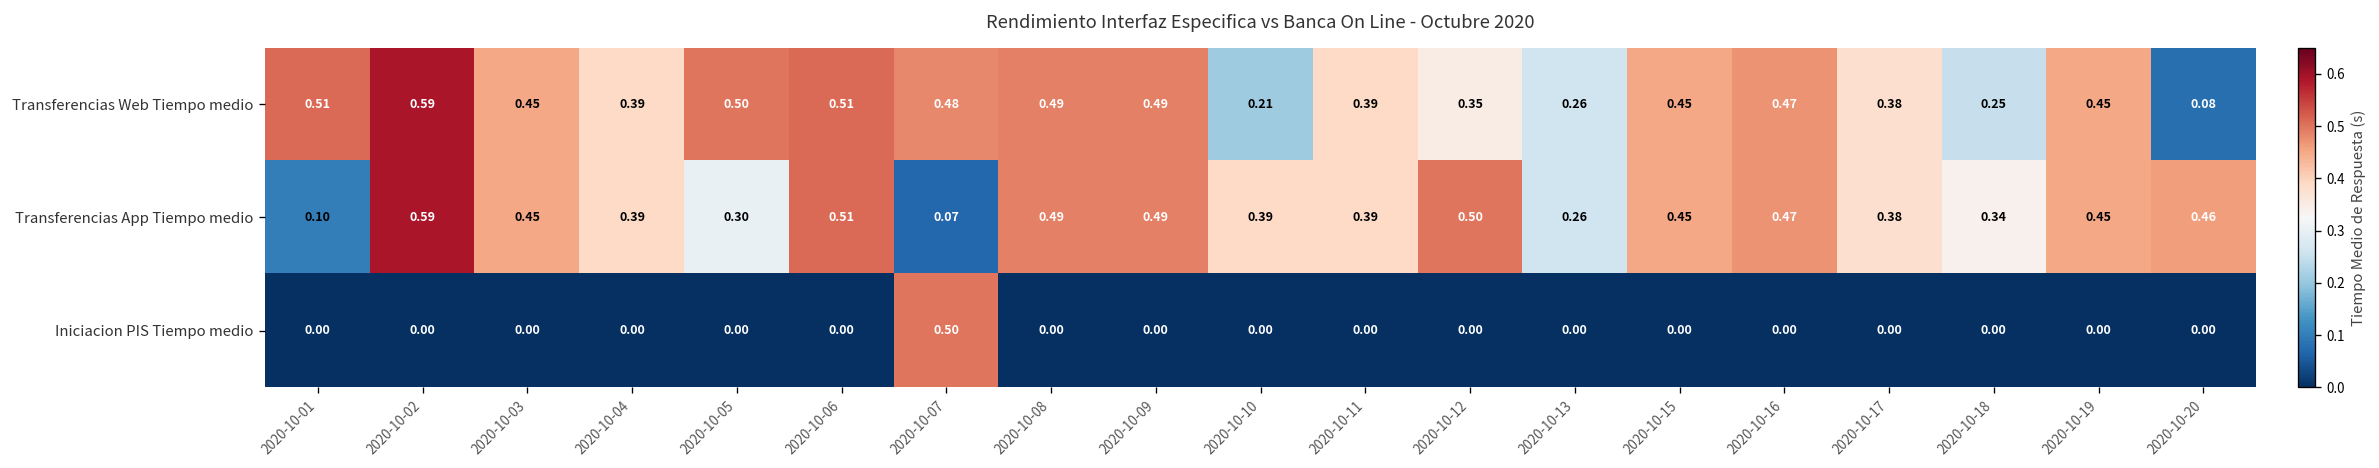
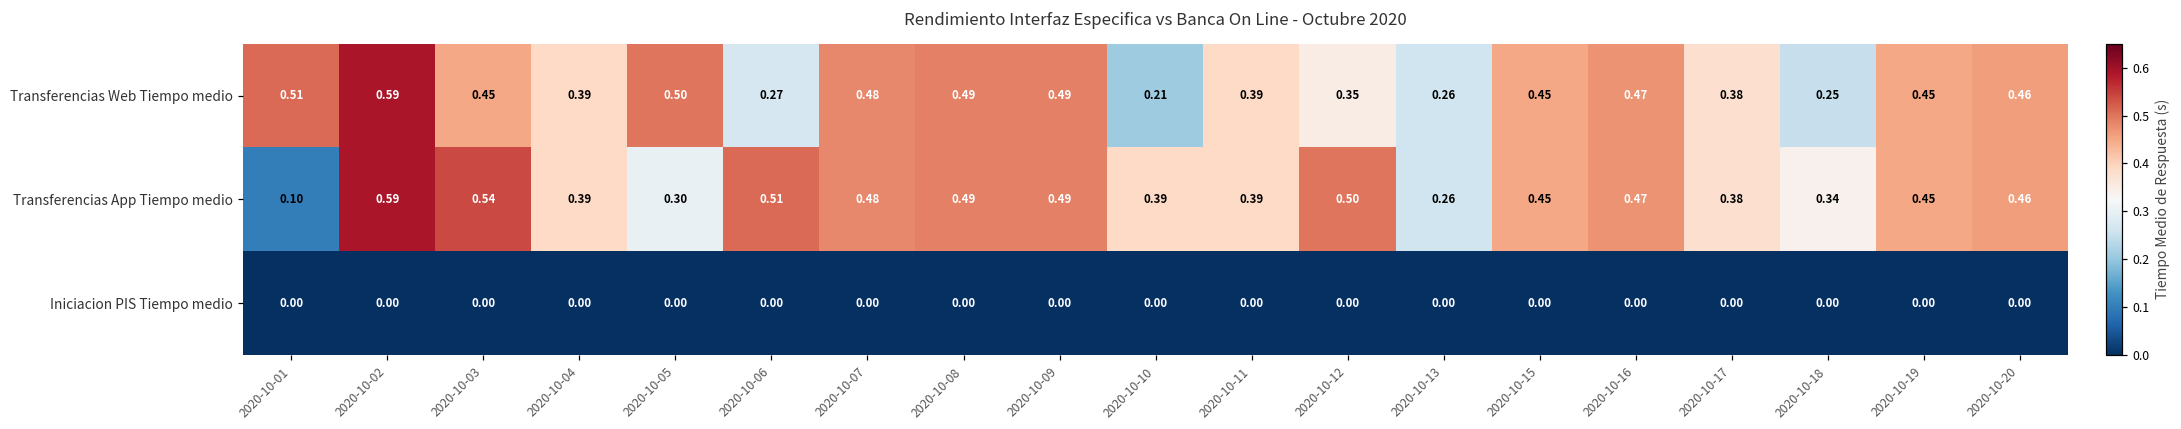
  {
    "Transferencias Web Tiempo medio": {
      "2020-10-01": 0.51,
      "2020-10-02": 0.59,
      "2020-10-03": 0.45,
      "2020-10-04": 0.39,
      "2020-10-05": 0.50,
-     "2020-10-06": 0.51,
+     "2020-10-06": 0.27,
      "2020-10-07": 0.48,
      "2020-10-08": 0.49,
      "2020-10-09": 0.49,
      "2020-10-10": 0.21,
      "2020-10-11": 0.39,
      "2020-10-12": 0.35,
      "2020-10-13": 0.26,
      "2020-10-15": 0.45,
      "2020-10-16": 0.47,
      "2020-10-17": 0.38,
      "2020-10-18": 0.25,
      "2020-10-19": 0.45,
-     "2020-10-20": 0.08
+     "2020-10-20": 0.46
    },
    "Transferencias App Tiempo medio": {
      "2020-10-01": 0.10,
      "2020-10-02": 0.59,
-     "2020-10-03": 0.45,
+     "2020-10-03": 0.54,
      "2020-10-04": 0.39,
      "2020-10-05": 0.30,
      "2020-10-06": 0.51,
-     "2020-10-07": 0.07,
+     "2020-10-07": 0.48,
      "2020-10-08": 0.49,
      "2020-10-09": 0.49,
      "2020-10-10": 0.39,
      "2020-10-11": 0.39,
      "2020-10-12": 0.50,
      "2020-10-13": 0.26,
      "2020-10-15": 0.45,
      "2020-10-16": 0.47,
      "2020-10-17": 0.38,
      "2020-10-18": 0.34,
      "2020-10-19": 0.45,
      "2020-10-20": 0.46
    },
    "Iniciacion PIS Tiempo medio": {
      "2020-10-01": 0.00,
      "2020-10-02": 0.00,
      "2020-10-03": 0.00,
      "2020-10-04": 0.00,
      "2020-10-05": 0.00,
      "2020-10-06": 0.00,
-     "2020-10-07": 0.50,
+     "2020-10-07": 0.00,
      "2020-10-08": 0.00,
      "2020-10-09": 0.00,
      "2020-10-10": 0.00,
      "2020-10-11": 0.00,
      "2020-10-12": 0.00,
      "2020-10-13": 0.00,
      "2020-10-15": 0.00,
      "2020-10-16": 0.00,
      "2020-10-17": 0.00,
      "2020-10-18": 0.00,
      "2020-10-19": 0.00,
      "2020-10-20": 0.00
    }
  }
